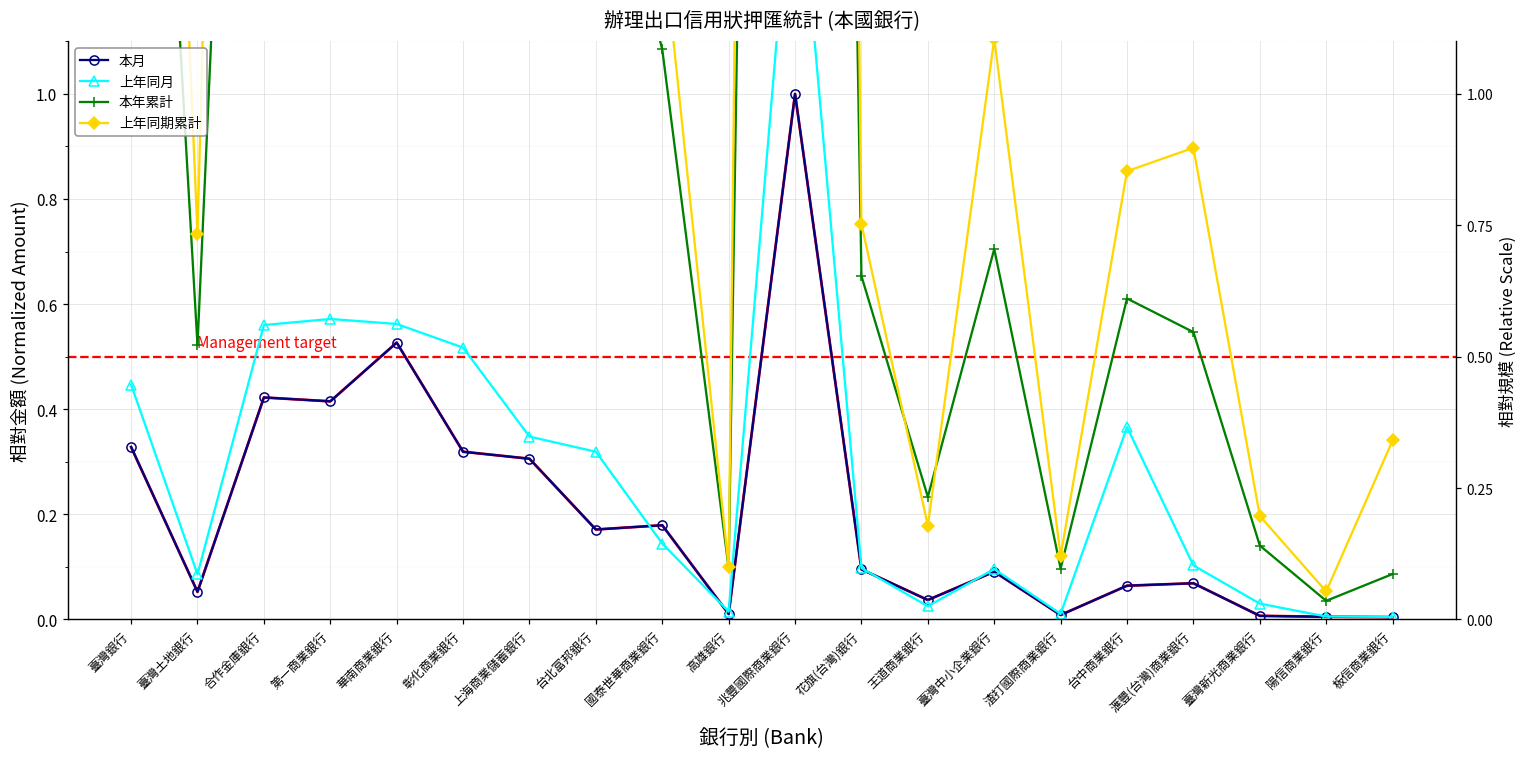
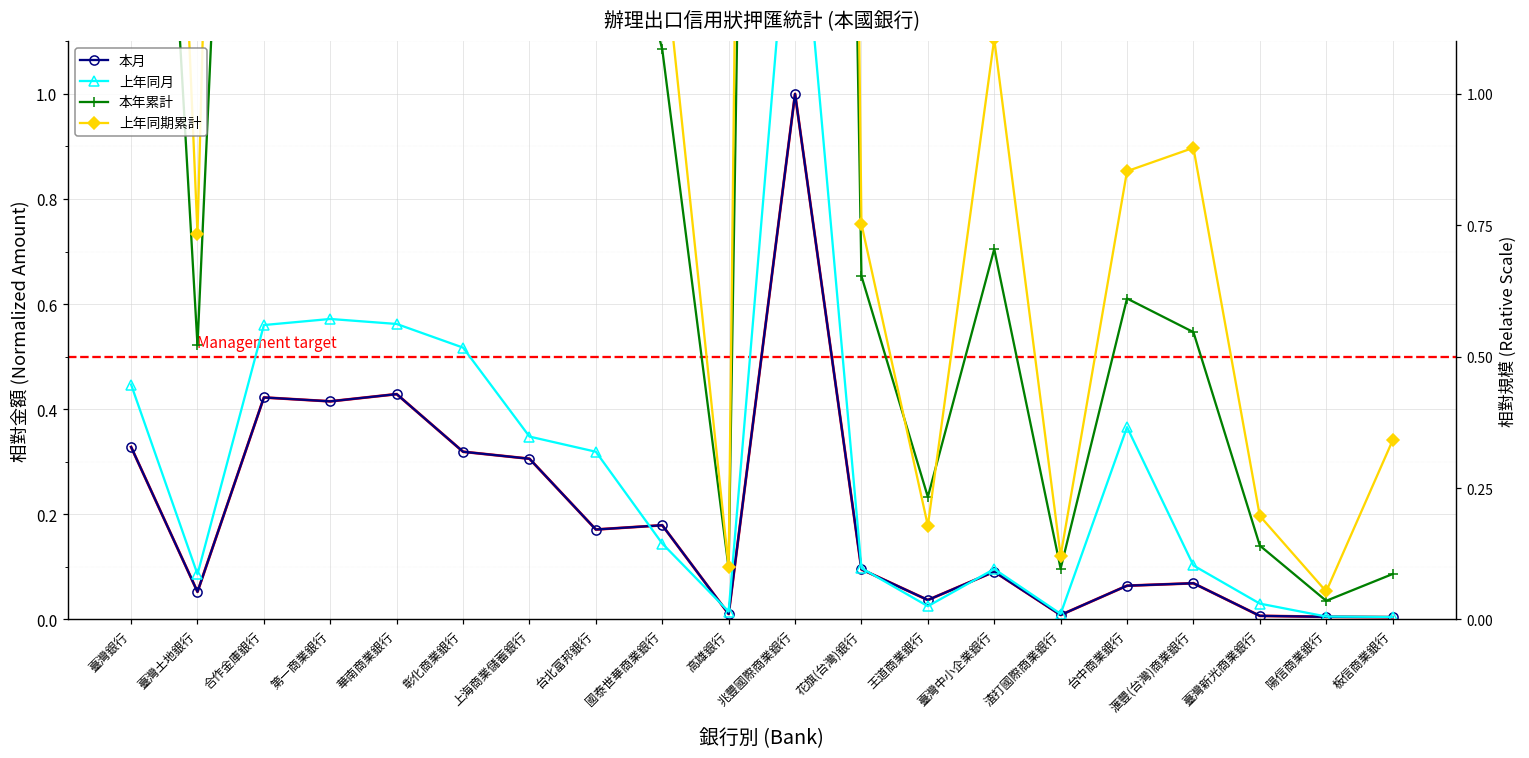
  {
    "本月": {
      "臺灣銀行": 0.33,
      "臺灣土地銀行": 0.05,
      "合作金庫銀行": 0.42,
      "第一商業銀行": 0.41,
-     "華南商業銀行": 0.53,
+     "華南商業銀行": 0.43,
      "彰化商業銀行": 0.32,
      "上海商業儲蓄銀行": 0.31,
      "台北富邦銀行": 0.17,
      "國泰世華商業銀行": 0.18,
      "兆豐國際商業銀行": 1.00,
      "王道商業銀行": 0.04,
      "台中商業銀行": 0.06,
      "滙豐(台灣)商業銀行": 0.07,
      "臺灣新光商業銀行": 0.01
    },
    "上年同月": {
      "臺灣銀行": 0.45,
      "臺灣土地銀行": 0.09,
      "合作金庫銀行": 0.56,
      "第一商業銀行": 0.57,
      "華南商業銀行": 0.56,
      "彰化商業銀行": 0.52,
      "上海商業儲蓄銀行": 0.35,
      "台北富邦銀行": 0.32,
      "國泰世華商業銀行": 0.14,
      "王道商業銀行": 0.03,
      "台中商業銀行": 0.37,
      "滙豐(台灣)商業銀行": 0.10,
      "臺灣新光商業銀行": 0.03
    },
    "本年累計": {
      "臺灣土地銀行": 0.52,
      "國泰世華商業銀行": 1.08,
      "花旗(台灣)銀行": 0.65,
      "王道商業銀行": 0.23,
      "臺灣中小企業銀行": 0.70,
      "渣打國際商業銀行": 0.10,
      "台中商業銀行": 0.61,
      "滙豐(台灣)商業銀行": 0.55,
      "臺灣新光商業銀行": 0.14,
      "陽信商業銀行": 0.04,
      "板信商業銀行": 0.09
    },
    "上年同期累計": {
      "臺灣土地銀行": 0.73,
      "花旗(台灣)銀行": 0.75,
      "王道商業銀行": 0.18,
      "渣打國際商業銀行": 0.12,
      "台中商業銀行": 0.85,
      "滙豐(台灣)商業銀行": 0.90,
      "臺灣新光商業銀行": 0.20,
      "陽信商業銀行": 0.05,
      "板信商業銀行": 0.34
    }
  }
